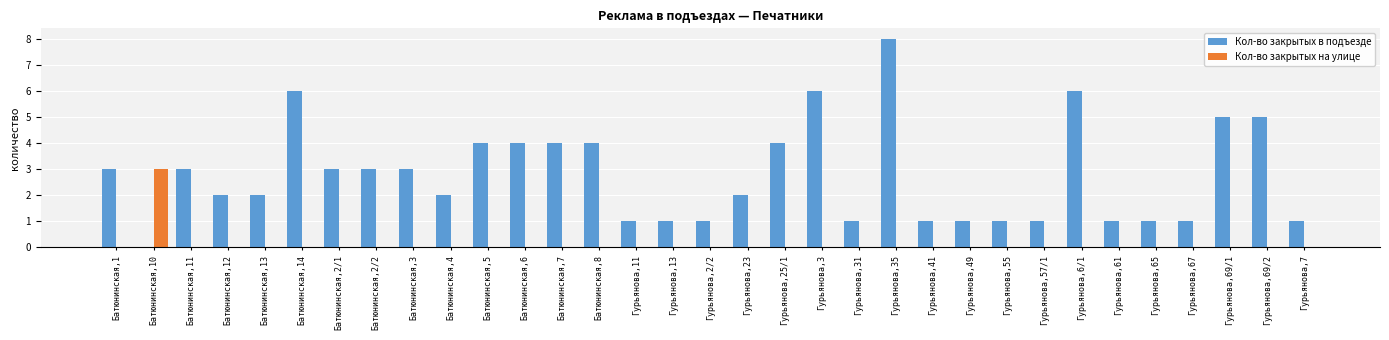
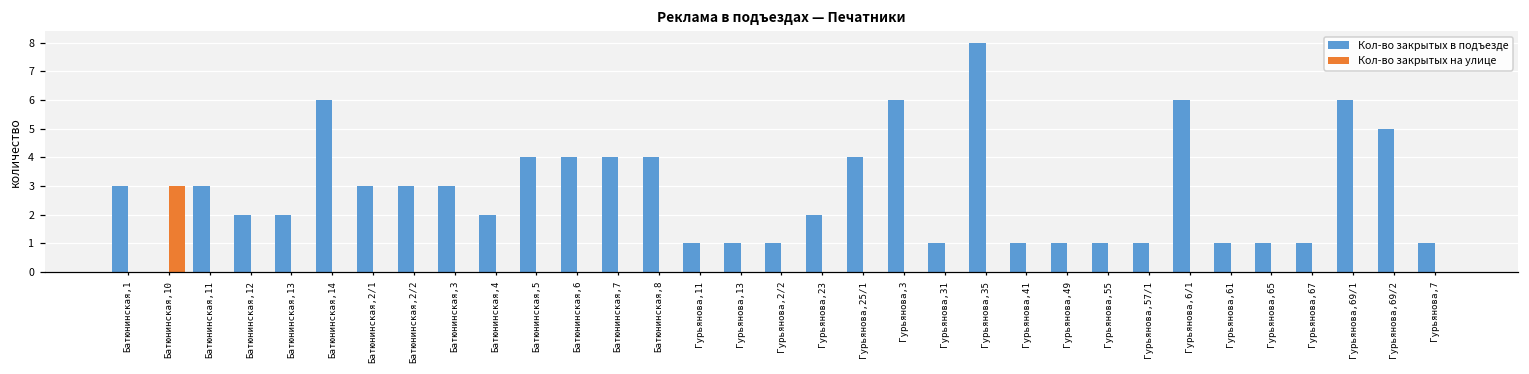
  {
    "Кол-во закрытых в подъезде": {
      "Батюнинская,1": 3,
      "Батюнинская,10": 0,
      "Батюнинская,11": 3,
      "Батюнинская,12": 2,
      "Батюнинская,13": 2,
      "Батюнинская,14": 6,
      "Батюнинская,2/1": 3,
      "Батюнинская,2/2": 3,
      "Батюнинская,3": 3,
      "Батюнинская,4": 2,
      "Батюнинская,5": 4,
      "Батюнинская,6": 4,
      "Батюнинская,7": 4,
      "Батюнинская,8": 4,
      "Гурьянова,11": 1,
      "Гурьянова,13": 1,
      "Гурьянова,2/2": 1,
      "Гурьянова,23": 2,
      "Гурьянова,25/1": 4,
      "Гурьянова,3": 6,
      "Гурьянова,31": 1,
      "Гурьянова,35": 8,
      "Гурьянова,41": 1,
      "Гурьянова,49": 1,
      "Гурьянова,55": 1,
      "Гурьянова,57/1": 1,
      "Гурьянова,6/1": 6,
      "Гурьянова,61": 1,
      "Гурьянова,65": 1,
      "Гурьянова,67": 1,
-     "Гурьянова,69/1": 5,
+     "Гурьянова,69/1": 6,
      "Гурьянова,69/2": 5,
      "Гурьянова,7": 1
    },
    "Кол-во закрытых на улице": {
      "Батюнинская,1": 0,
      "Батюнинская,10": 3,
      "Батюнинская,11": 0,
      "Батюнинская,12": 0,
      "Батюнинская,13": 0,
      "Батюнинская,14": 0,
      "Батюнинская,2/1": 0,
      "Батюнинская,2/2": 0,
      "Батюнинская,3": 0,
      "Батюнинская,4": 0,
      "Батюнинская,5": 0,
      "Батюнинская,6": 0,
      "Батюнинская,7": 0,
      "Батюнинская,8": 0,
      "Гурьянова,11": 0,
      "Гурьянова,13": 0,
      "Гурьянова,2/2": 0,
      "Гурьянова,23": 0,
      "Гурьянова,25/1": 0,
      "Гурьянова,3": 0,
      "Гурьянова,31": 0,
      "Гурьянова,35": 0,
      "Гурьянова,41": 0,
      "Гурьянова,49": 0,
      "Гурьянова,55": 0,
      "Гурьянова,57/1": 0,
      "Гурьянова,6/1": 0,
      "Гурьянова,61": 0,
      "Гурьянова,65": 0,
      "Гурьянова,67": 0,
      "Гурьянова,69/1": 0,
      "Гурьянова,69/2": 0,
      "Гурьянова,7": 0
    }
  }
